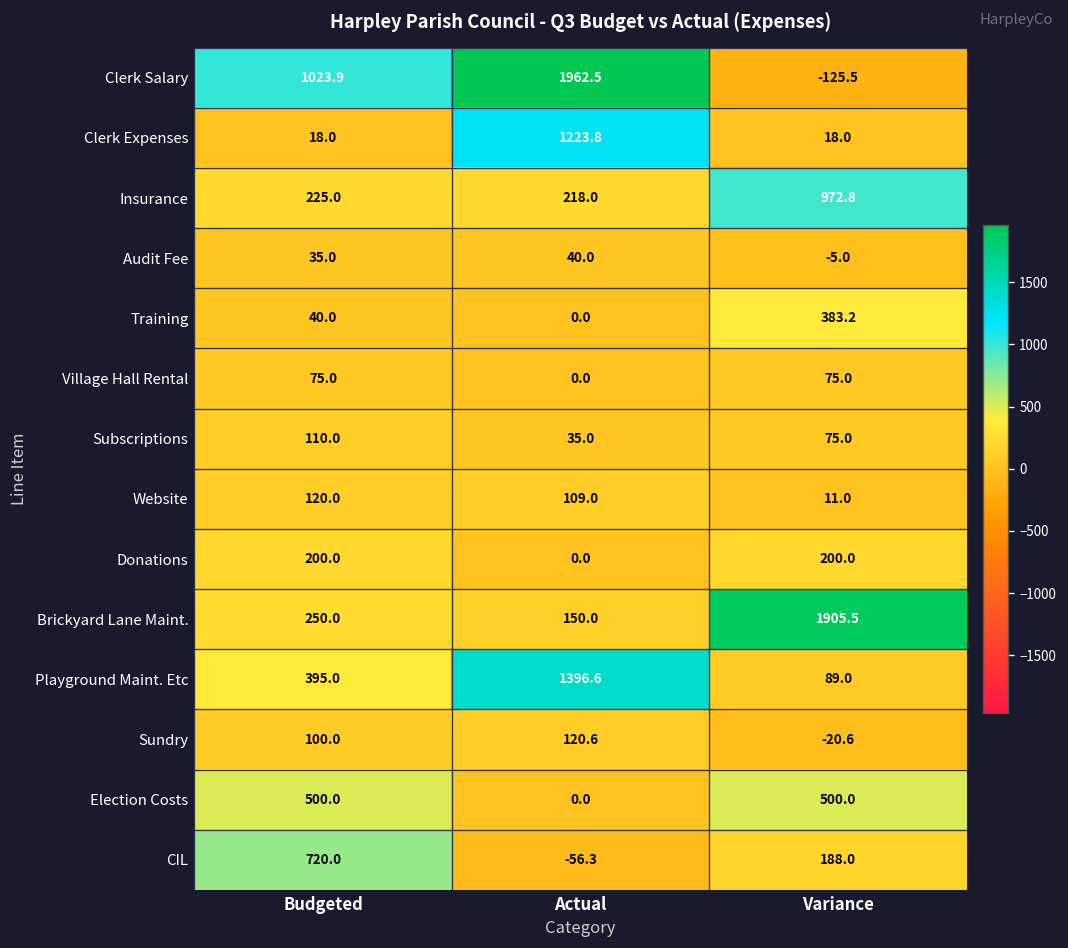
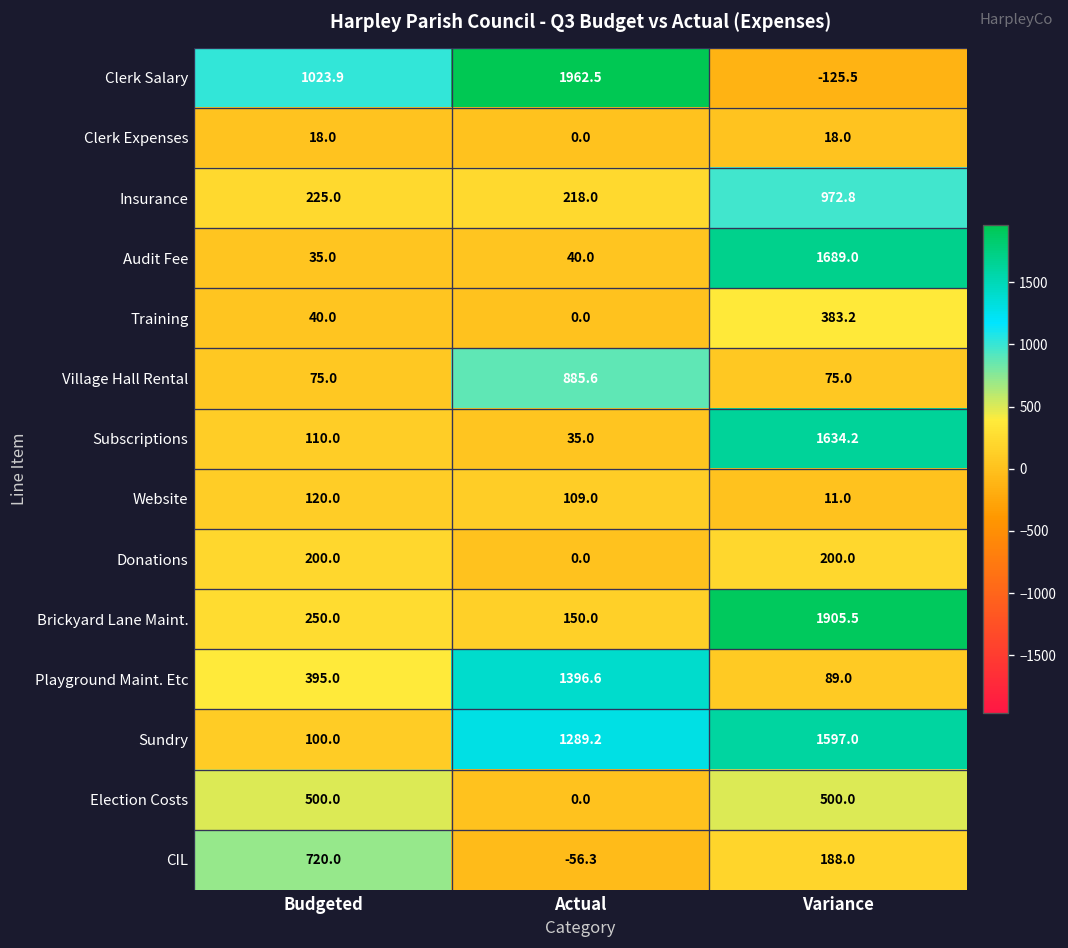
  {
    "Clerk Salary": {
      "Budgeted": 1023.9,
      "Actual": 1962.5,
      "Variance": -125.5
    },
    "Clerk Expenses": {
      "Budgeted": 18.0,
-     "Actual": 1223.8,
+     "Actual": 0.0,
      "Variance": 18.0
    },
    "Insurance": {
      "Budgeted": 225.0,
      "Actual": 218.0,
      "Variance": 972.8
    },
    "Audit Fee": {
      "Budgeted": 35.0,
      "Actual": 40.0,
-     "Variance": -5.0
+     "Variance": 1689.0
    },
    "Training": {
      "Budgeted": 40.0,
      "Actual": 0.0,
      "Variance": 383.2
    },
    "Village Hall Rental": {
      "Budgeted": 75.0,
-     "Actual": 0.0,
+     "Actual": 885.6,
      "Variance": 75.0
    },
    "Subscriptions": {
      "Budgeted": 110.0,
      "Actual": 35.0,
-     "Variance": 75.0
+     "Variance": 1634.2
    },
    "Website": {
      "Budgeted": 120.0,
      "Actual": 109.0,
      "Variance": 11.0
    },
    "Donations": {
      "Budgeted": 200.0,
      "Actual": 0.0,
      "Variance": 200.0
    },
    "Brickyard Lane Maint.": {
      "Budgeted": 250.0,
      "Actual": 150.0,
      "Variance": 1905.5
    },
    "Playground Maint. Etc": {
      "Budgeted": 395.0,
      "Actual": 1396.6,
      "Variance": 89.0
    },
    "Sundry": {
      "Budgeted": 100.0,
-     "Actual": 120.6,
-     "Variance": -20.6
+     "Actual": 1289.2,
+     "Variance": 1597.0
    },
    "Election Costs": {
      "Budgeted": 500.0,
      "Actual": 0.0,
      "Variance": 500.0
    },
    "CIL": {
      "Budgeted": 720.0,
      "Actual": -56.3,
      "Variance": 188.0
    }
  }
